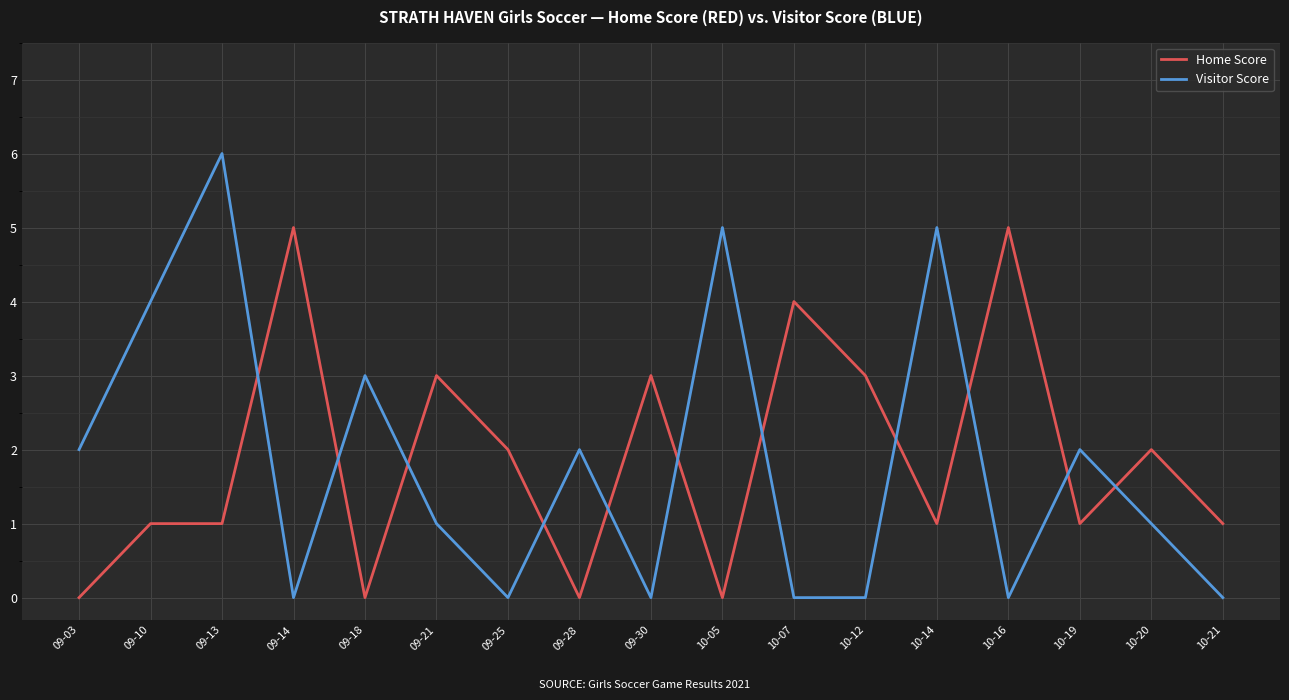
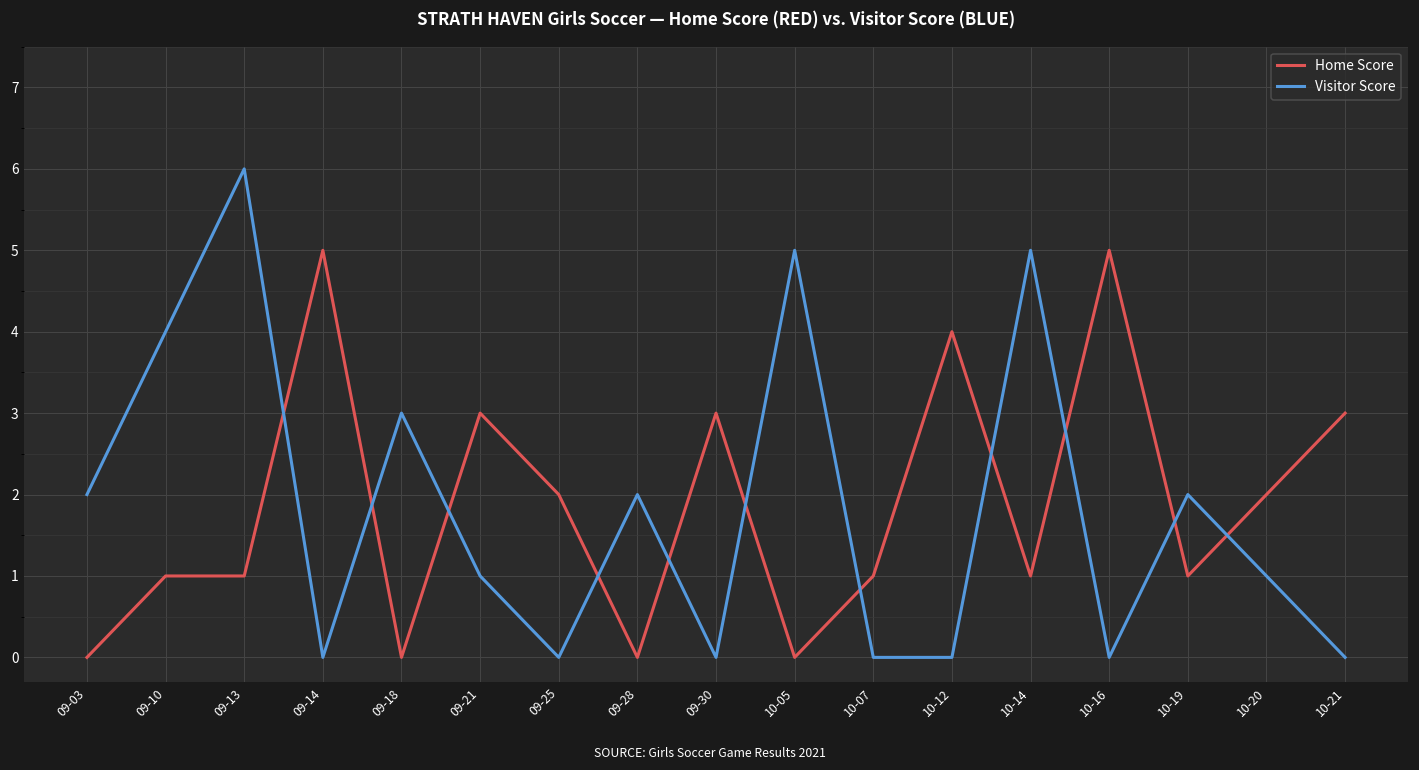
  {
    "Home Score": {
      "09-03": 0,
      "09-10": 1,
      "09-13": 1,
      "09-14": 5,
      "09-18": 0,
      "09-21": 3,
      "09-25": 2,
      "09-28": 0,
      "09-30": 3,
      "10-05": 0,
-     "10-07": 4,
-     "10-12": 3,
+     "10-07": 1,
+     "10-12": 4,
      "10-14": 1,
      "10-16": 5,
      "10-19": 1,
      "10-20": 2,
-     "10-21": 1
+     "10-21": 3
    },
    "Visitor Score": {
      "09-03": 2,
      "09-10": 4,
      "09-13": 6,
      "09-14": 0,
      "09-18": 3,
      "09-21": 1,
      "09-25": 0,
      "09-28": 2,
      "09-30": 0,
      "10-05": 5,
      "10-07": 0,
      "10-12": 0,
      "10-14": 5,
      "10-16": 0,
      "10-19": 2,
      "10-20": 1,
      "10-21": 0
    }
  }
